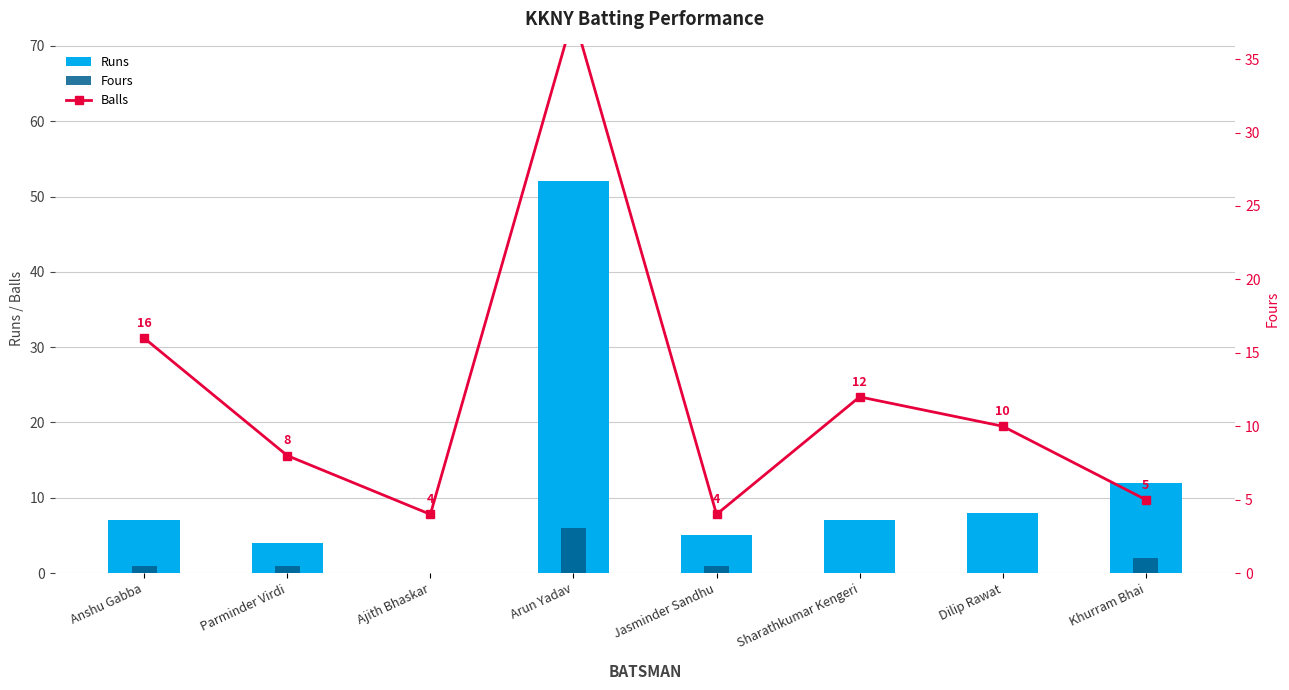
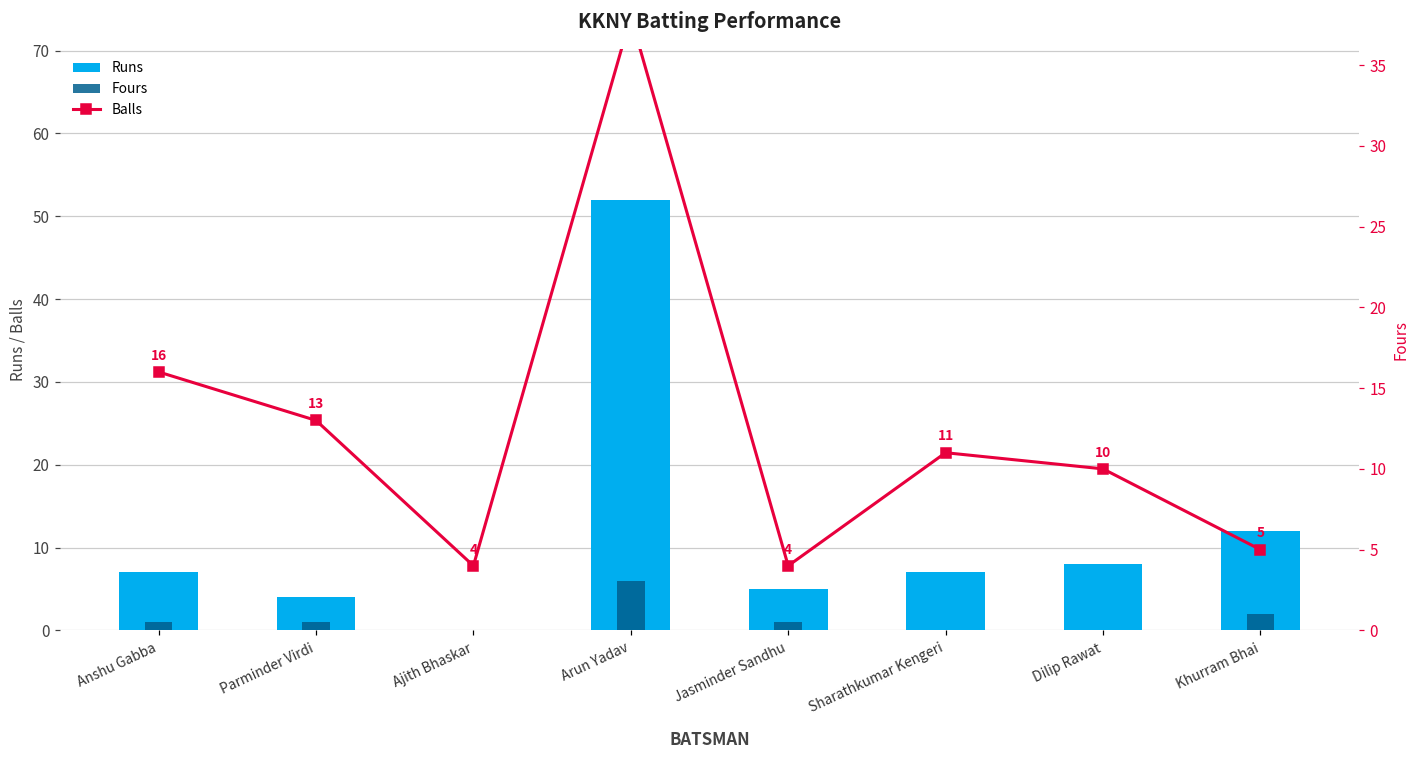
  {
    "Balls": {
      "Anshu Gabba": 16,
-     "Parminder Virdi": 8,
+     "Parminder Virdi": 13,
      "Ajith Bhaskar": 4,
      "Jasminder Sandhu": 4,
-     "Sharathkumar Kengeri": 12,
+     "Sharathkumar Kengeri": 11,
      "Dilip Rawat": 10,
      "Khurram Bhai": 5
    }
  }
